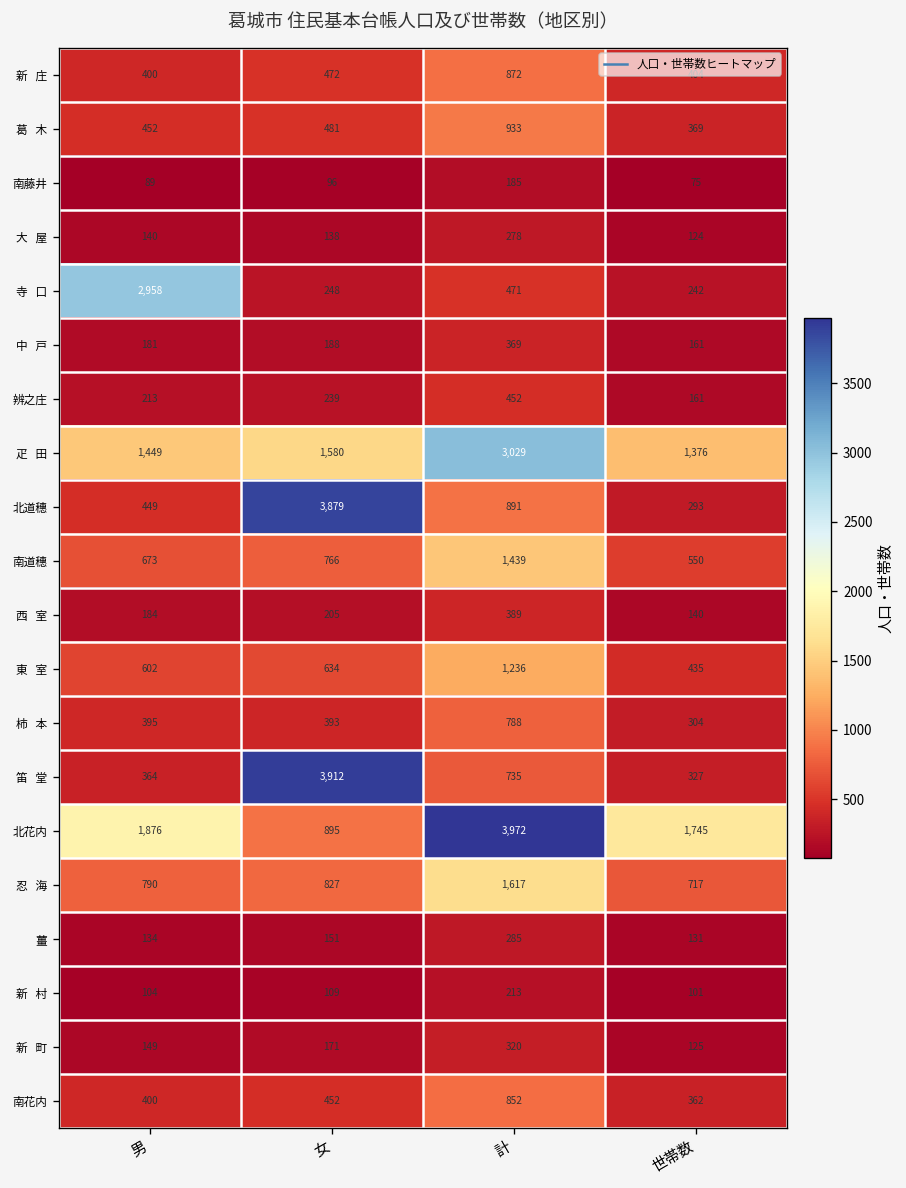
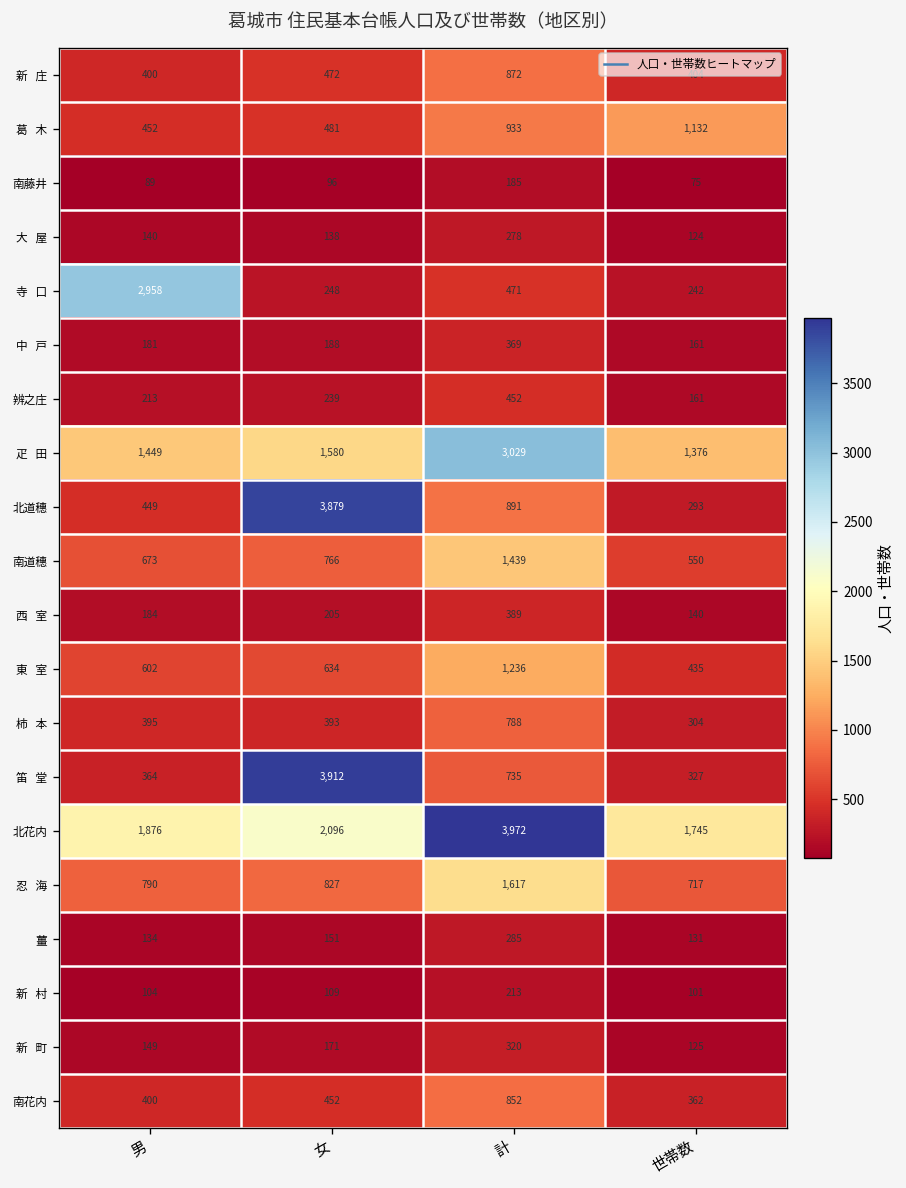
  {
    "新 庄": {
      "男": "400",
      "女": "472",
      "計": "872"
    },
    "葛 木": {
      "男": "452",
      "女": "481",
      "計": "933",
-     "世帯数": "369"
+     "世帯数": "1,132"
    },
    "南藤井": {
      "男": "89",
      "女": "96",
      "計": "185",
      "世帯数": "75"
    },
    "大 屋": {
      "男": "140",
      "女": "138",
      "計": "278",
      "世帯数": "124"
    },
    "寺 口": {
      "男": "2,958",
      "女": "248",
      "計": "471",
      "世帯数": "242"
    },
    "中 戸": {
      "男": "181",
      "女": "188",
      "計": "369",
      "世帯数": "161"
    },
    "辨之庄": {
      "男": "213",
      "女": "239",
      "計": "452",
      "世帯数": "161"
    },
    "疋 田": {
      "男": "1,449",
      "女": "1,580",
      "計": "3,029",
      "世帯数": "1,376"
    },
    "北道穗": {
      "男": "449",
      "女": "3,879",
      "計": "891",
      "世帯数": "293"
    },
    "南道穗": {
      "男": "673",
      "女": "766",
      "計": "1,439",
      "世帯数": "550"
    },
    "西 室": {
      "男": "184",
      "女": "205",
      "計": "389",
      "世帯数": "140"
    },
    "東 室": {
      "男": "602",
      "女": "634",
      "計": "1,236",
      "世帯数": "435"
    },
    "柿 本": {
      "男": "395",
      "女": "393",
      "計": "788",
      "世帯数": "304"
    },
    "笛 堂": {
      "男": "364",
      "女": "3,912",
      "計": "735",
      "世帯数": "327"
    },
    "北花内": {
      "男": "1,876",
-     "女": "895",
+     "女": "2,096",
      "計": "3,972",
      "世帯数": "1,745"
    },
    "忍 海": {
      "男": "790",
      "女": "827",
      "計": "1,617",
      "世帯数": "717"
    },
    "薑": {
      "男": "134",
      "女": "151",
      "計": "285",
      "世帯数": "131"
    },
    "新 村": {
      "男": "104",
      "女": "109",
      "計": "213",
      "世帯数": "101"
    },
    "新 町": {
      "男": "149",
      "女": "171",
      "計": "320",
      "世帯数": "125"
    },
    "南花内": {
      "男": "400",
      "女": "452",
      "計": "852",
      "世帯数": "362"
    }
  }
